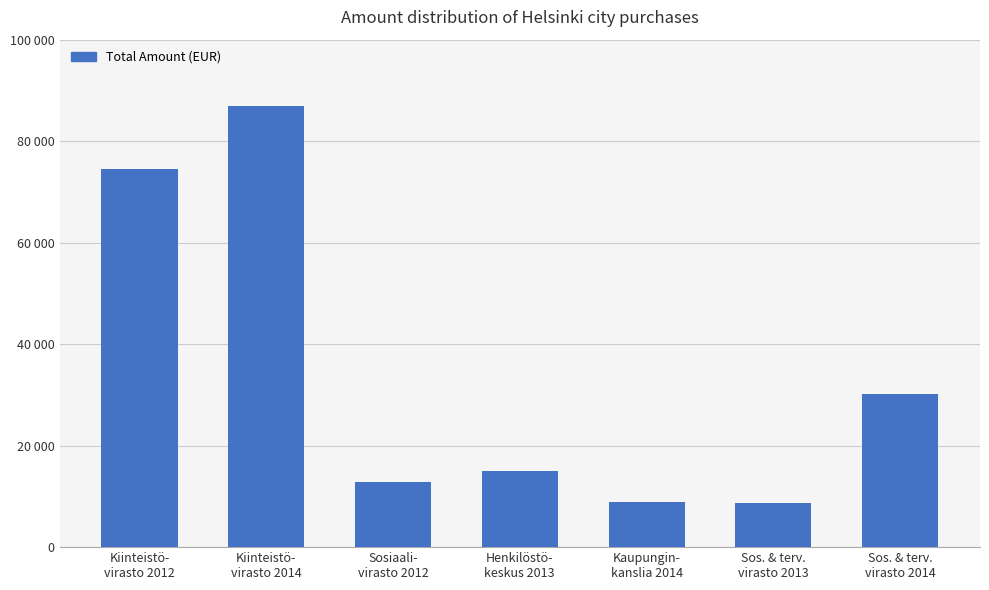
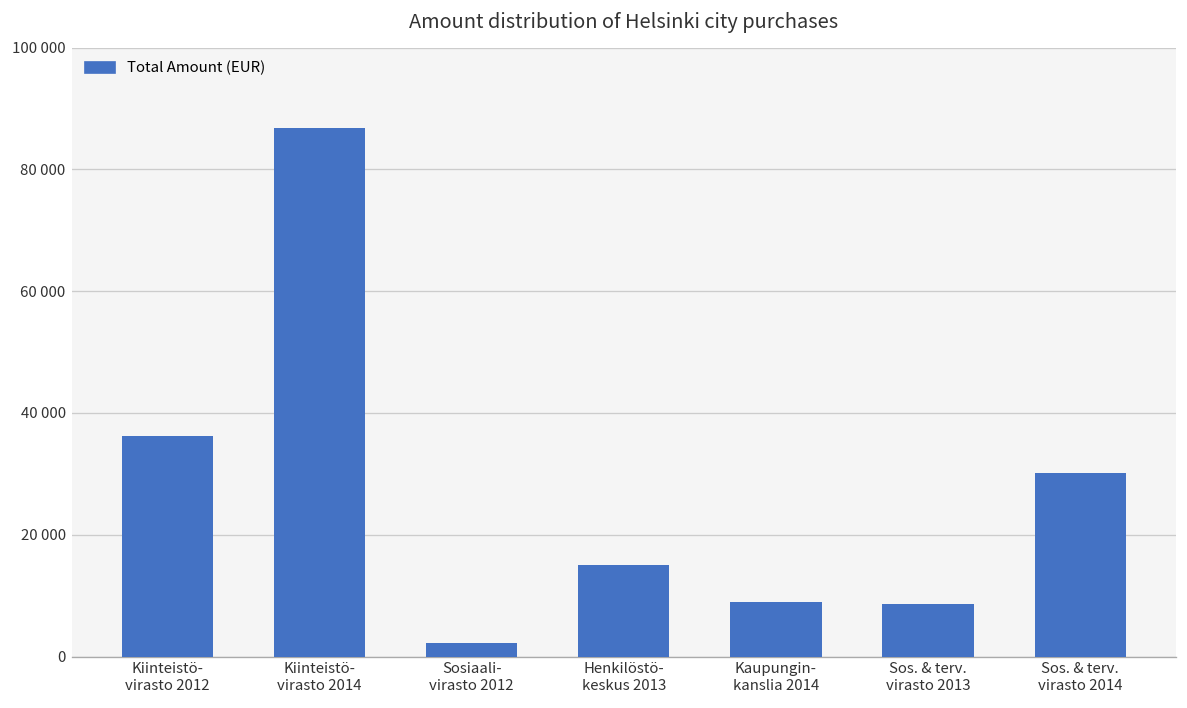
  {
-   "Kiinteistö- virasto 2012": 74000,
+   "Kiinteistö- virasto 2012": 36000,
    "Kiinteistö- virasto 2014": 87000,
-   "Sosiaali- virasto 2012": 13000,
+   "Sosiaali- virasto 2012": 2000,
    "Henkilöstö- keskus 2013": 15000,
    "Kaupungin- kanslia 2014": 9000,
    "Sos. & terv. virasto 2013": 9000,
    "Sos. & terv. virasto 2014": 30000
  }
